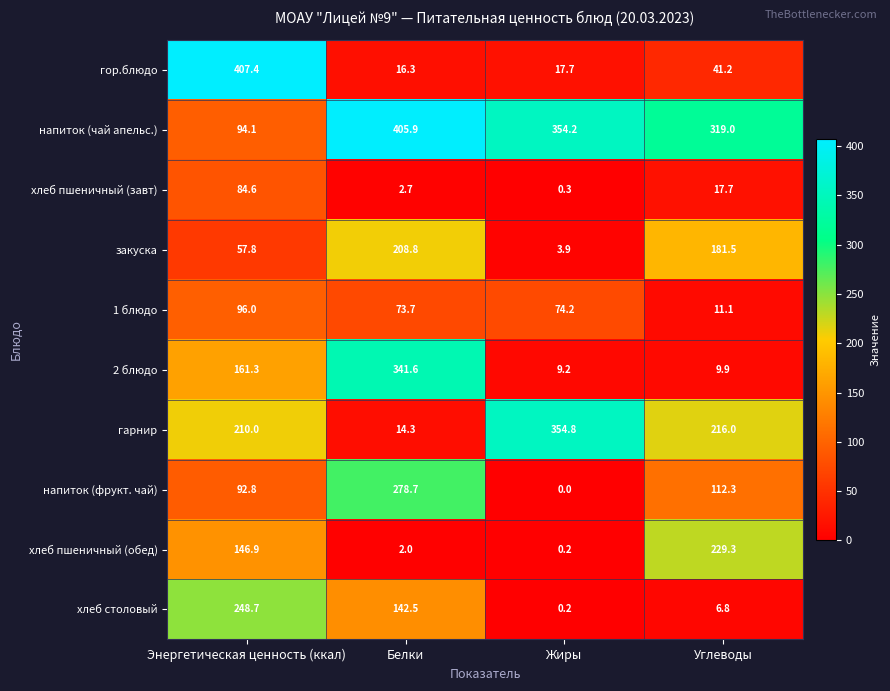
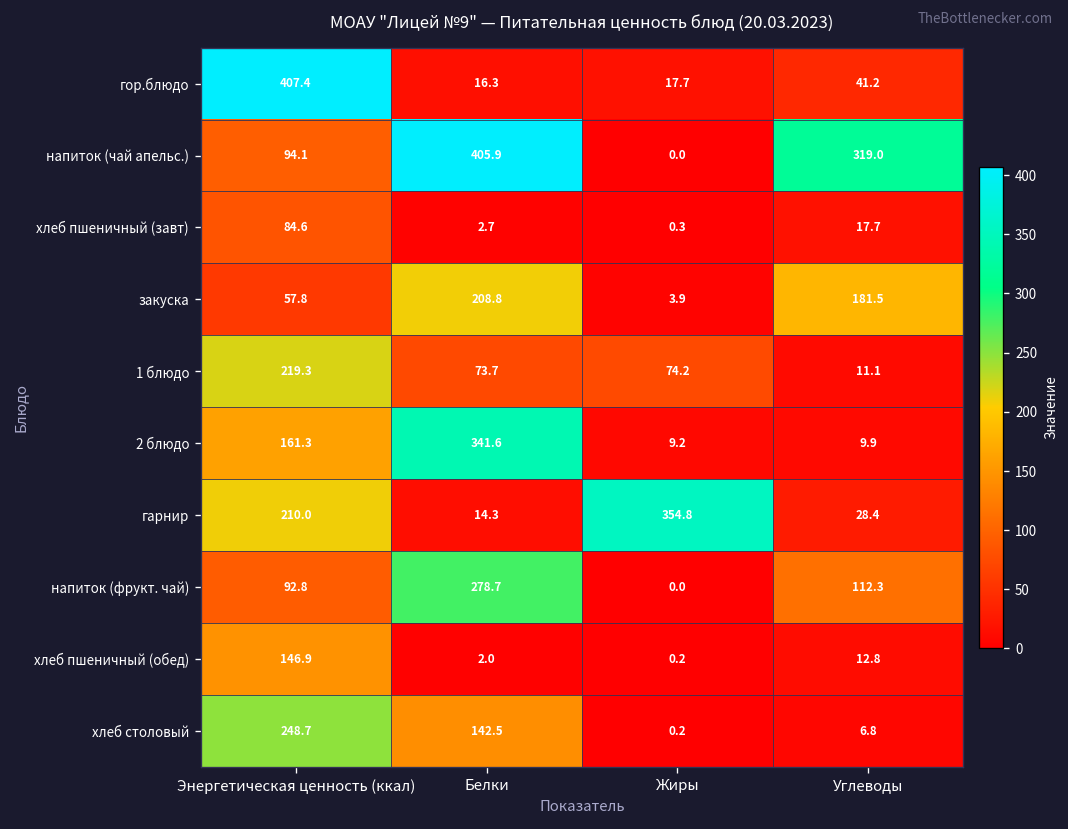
  {
    "гор.блюдо": {
      "Энергетическая ценность (ккал)": 407.4,
      "Белки": 16.3,
      "Жиры": 17.7,
      "Углеводы": 41.2
    },
    "напиток (чай апельс.)": {
      "Энергетическая ценность (ккал)": 94.1,
      "Белки": 405.9,
-     "Жиры": 354.2,
+     "Жиры": 0.0,
      "Углеводы": 319.0
    },
    "хлеб пшеничный (завт)": {
      "Энергетическая ценность (ккал)": 84.6,
      "Белки": 2.7,
      "Жиры": 0.3,
      "Углеводы": 17.7
    },
    "закуска": {
      "Энергетическая ценность (ккал)": 57.8,
      "Белки": 208.8,
      "Жиры": 3.9,
      "Углеводы": 181.5
    },
    "1 блюдо": {
-     "Энергетическая ценность (ккал)": 96.0,
+     "Энергетическая ценность (ккал)": 219.3,
      "Белки": 73.7,
      "Жиры": 74.2,
      "Углеводы": 11.1
    },
    "2 блюдо": {
      "Энергетическая ценность (ккал)": 161.3,
      "Белки": 341.6,
      "Жиры": 9.2,
      "Углеводы": 9.9
    },
    "гарнир": {
      "Энергетическая ценность (ккал)": 210.0,
      "Белки": 14.3,
      "Жиры": 354.8,
-     "Углеводы": 216.0
+     "Углеводы": 28.4
    },
    "напиток (фрукт. чай)": {
      "Энергетическая ценность (ккал)": 92.8,
      "Белки": 278.7,
      "Жиры": 0.0,
      "Углеводы": 112.3
    },
    "хлеб пшеничный (обед)": {
      "Энергетическая ценность (ккал)": 146.9,
      "Белки": 2.0,
      "Жиры": 0.2,
-     "Углеводы": 229.3
+     "Углеводы": 12.8
    },
    "хлеб столовый": {
      "Энергетическая ценность (ккал)": 248.7,
      "Белки": 142.5,
      "Жиры": 0.2,
      "Углеводы": 6.8
    }
  }
